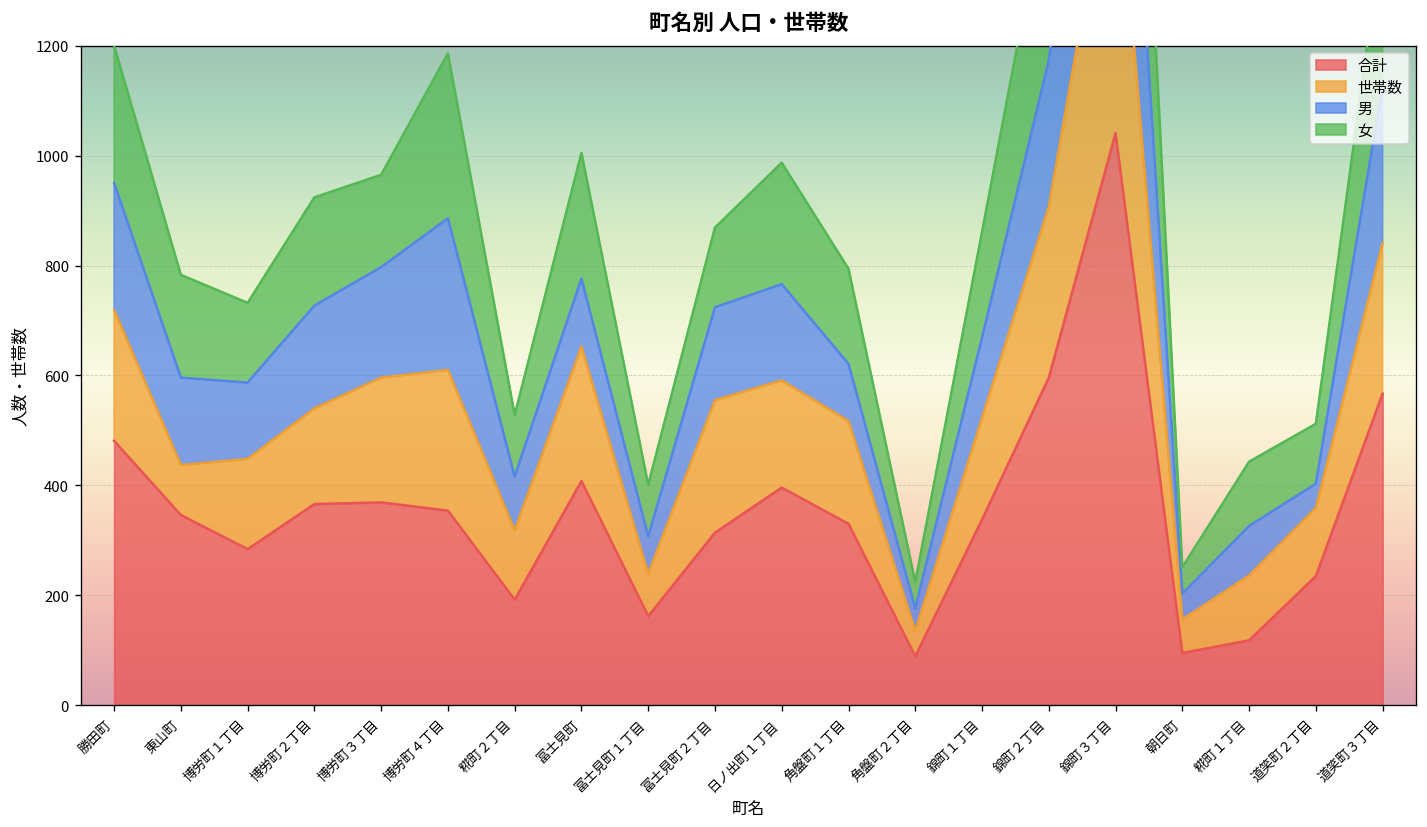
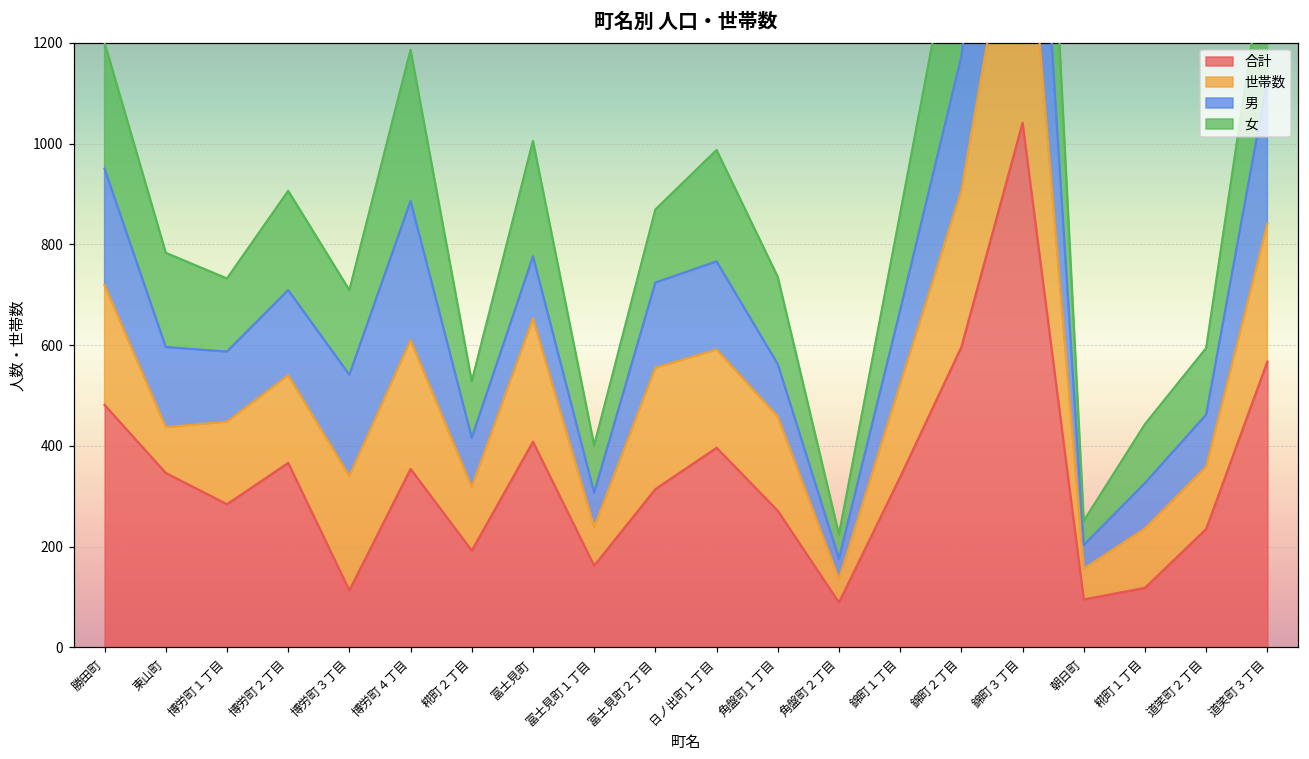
  {
    "合計": {
      "勝田町": 480,
      "東山町": 350,
      "博労町１丁目": 280,
      "博労町２丁目": 370,
-     "博労町３丁目": 370,
+     "博労町３丁目": 110,
      "博労町４丁目": 350,
      "糀町２丁目": 190,
      "冨士見町": 410,
      "冨士見町１丁目": 160,
      "冨士見町２丁目": 310,
      "日ノ出町１丁目": 400,
-     "角盤町１丁目": 330,
+     "角盤町１丁目": 270,
      "角盤町２丁目": 90,
      "錦町１丁目": 340,
      "錦町２丁目": 600,
      "錦町３丁目": 1040,
      "朝日町": 100,
      "糀町１丁目": 120,
      "道笑町２丁目": 240,
      "道笑町３丁目": 570
    },
    "世帯数": {
      "勝田町": 240,
      "東山町": 90,
      "博労町１丁目": 160,
      "博労町２丁目": 170,
      "博労町３丁目": 230,
      "博労町４丁目": 260,
      "糀町２丁目": 130,
      "冨士見町": 250,
      "冨士見町１丁目": 80,
      "冨士見町２丁目": 240,
      "日ノ出町１丁目": 200,
      "角盤町１丁目": 190,
      "角盤町２丁目": 50,
      "錦町１丁目": 190,
      "錦町２丁目": 310,
      "朝日町": 60,
      "糀町１丁目": 120,
      "道笑町２丁目": 120,
      "道笑町３丁目": 270
    },
    "男": {
      "勝田町": 230,
      "東山町": 160,
      "博労町１丁目": 140,
-     "博労町２丁目": 190,
+     "博労町２丁目": 170,
      "博労町３丁目": 200,
      "博労町４丁目": 280,
      "糀町２丁目": 100,
      "冨士見町": 120,
      "冨士見町１丁目": 70,
      "冨士見町２丁目": 170,
      "日ノ出町１丁目": 180,
      "角盤町１丁目": 100,
      "角盤町２丁目": 40,
      "錦町１丁目": 150,
      "錦町２丁目": 270,
      "朝日町": 50,
      "糀町１丁目": 90,
-     "道笑町２丁目": 40
+     "道笑町２丁目": 100
    },
    "女": {
      "勝田町": 250,
      "東山町": 190,
      "博労町１丁目": 150,
      "博労町２丁目": 200,
      "博労町３丁目": 170,
      "博労町４丁目": 300,
      "糀町２丁目": 110,
      "冨士見町": 230,
      "冨士見町１丁目": 90,
      "冨士見町２丁目": 150,
      "日ノ出町１丁目": 220,
      "角盤町１丁目": 170,
      "角盤町２丁目": 50,
      "錦町１丁目": 190,
      "朝日町": 50,
      "糀町１丁目": 120,
-     "道笑町２丁目": 110
+     "道笑町２丁目": 130
    }
  }
